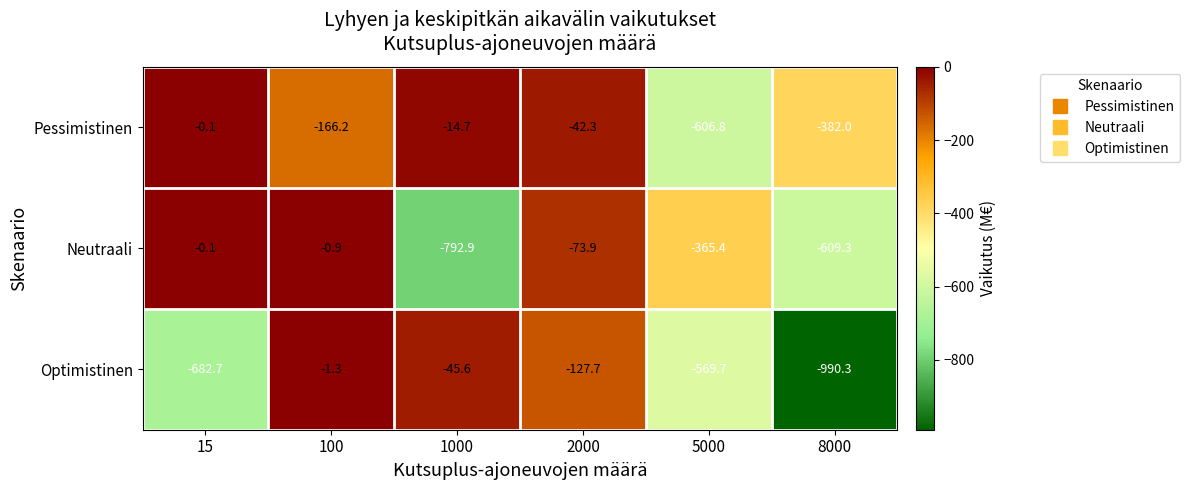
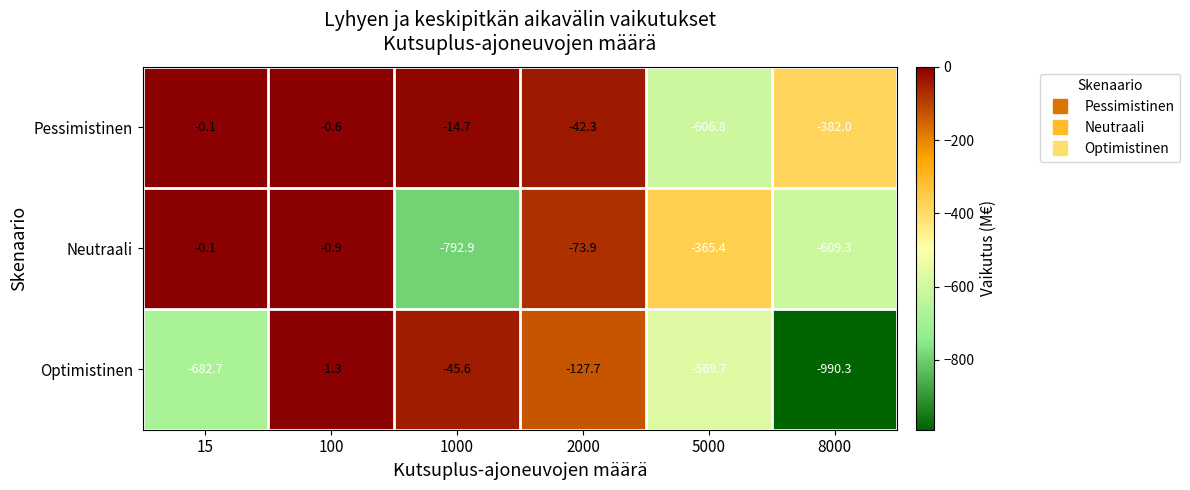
  {
    "Pessimistinen": {
      "15": -0.1,
-     "100": -166.2,
+     "100": -0.6,
      "1000": -14.7,
      "2000": -42.3,
      "5000": -606.8,
      "8000": -382.0
    },
    "Neutraali": {
      "15": -0.1,
      "100": -0.9,
      "1000": -792.9,
      "2000": -73.9,
      "5000": -365.4,
      "8000": -609.3
    },
    "Optimistinen": {
      "15": -682.7,
      "100": -1.3,
      "1000": -45.6,
      "2000": -127.7,
      "5000": -569.7,
      "8000": -990.3
    }
  }
